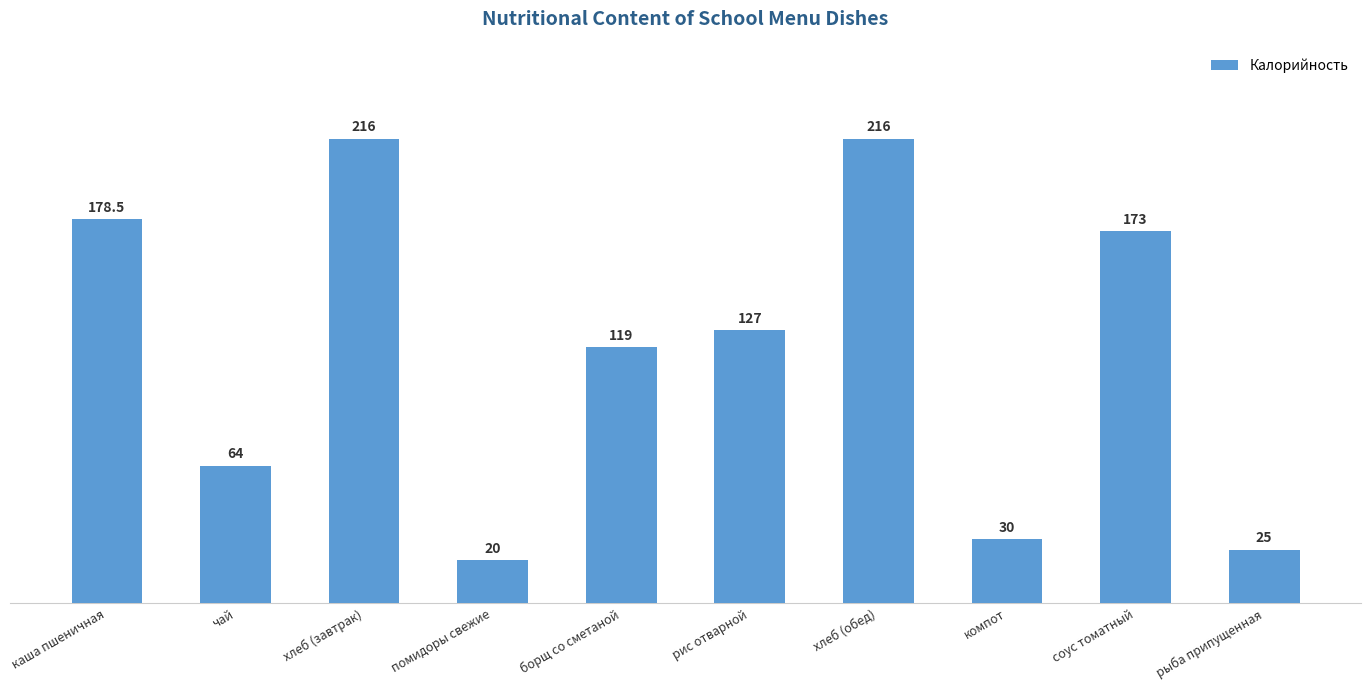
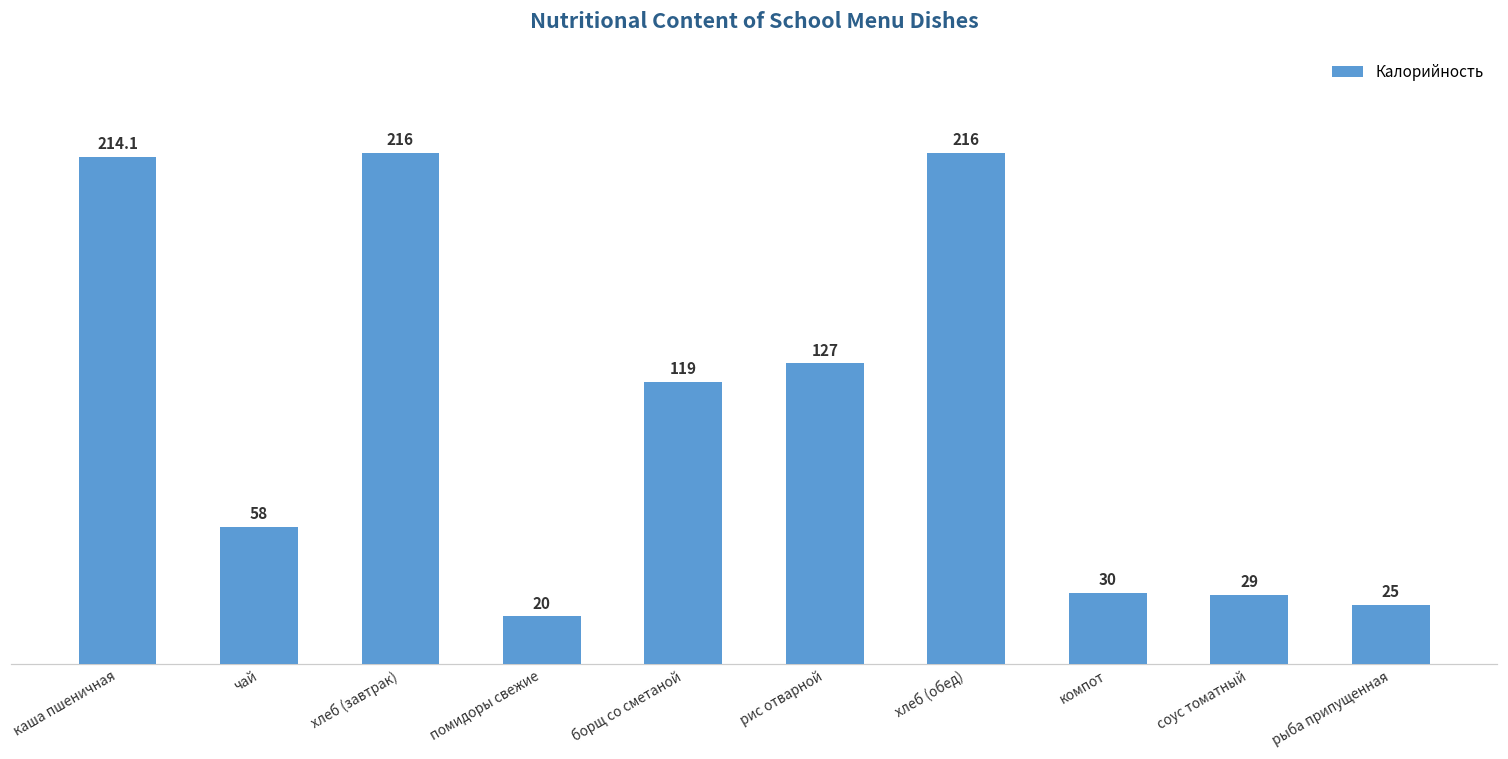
  {
-   "каша пшеничная": 178.5,
-   "чай": 64,
+   "каша пшеничная": 214.1,
+   "чай": 58,
    "хлеб (завтрак)": 216,
    "помидоры свежие": 20,
    "борщ со сметаной": 119,
    "рис отварной": 127,
    "хлеб (обед)": 216,
    "компот": 30,
-   "соус томатный": 173,
+   "соус томатный": 29,
    "рыба припущенная": 25
  }
